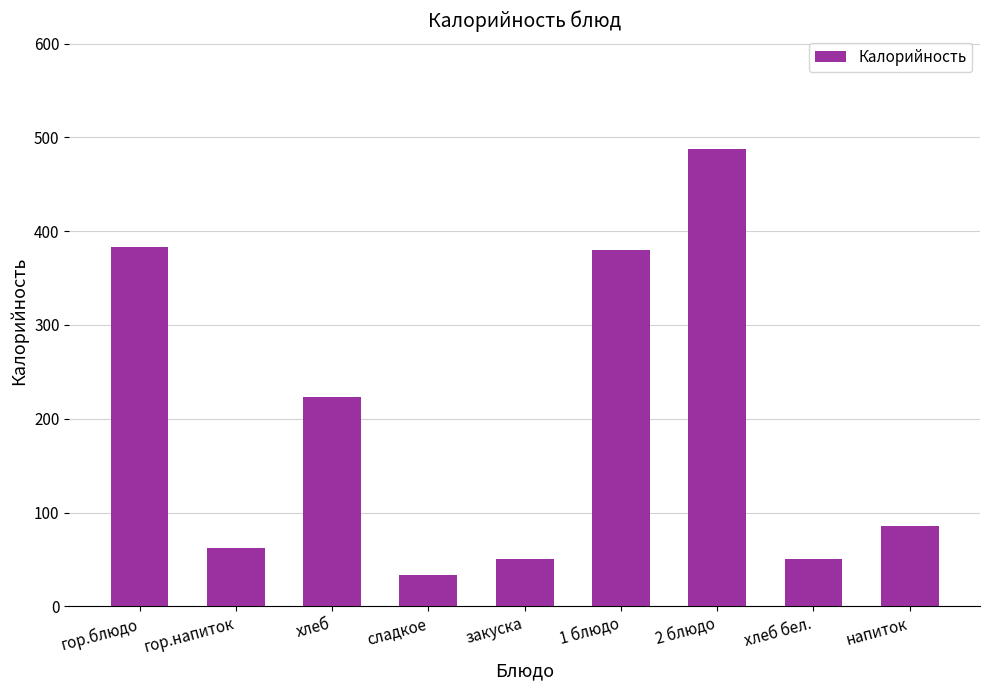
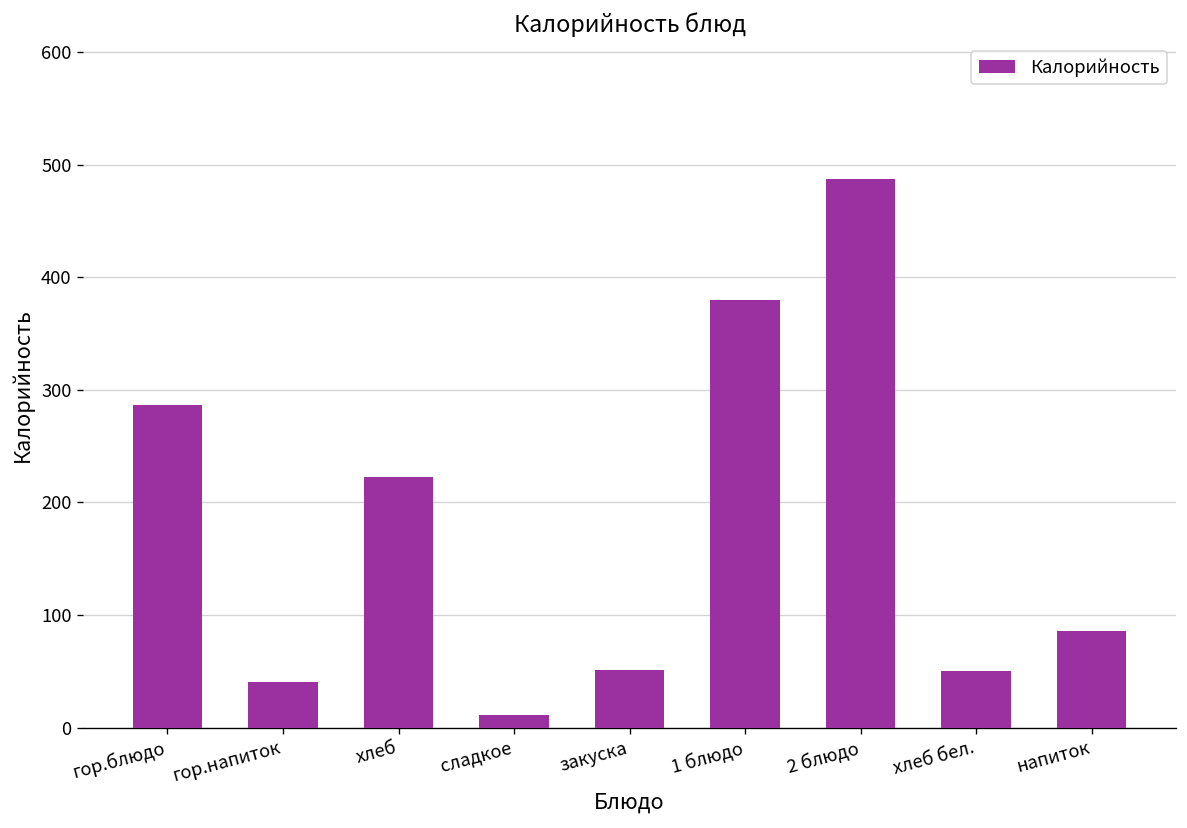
  {
-   "гор.блюдо": 380,
-   "гор.напиток": 60,
+   "гор.блюдо": 290,
+   "гор.напиток": 40,
    "хлеб": 220,
-   "сладкое": 30,
+   "сладкое": 10,
    "закуска": 50,
    "1 блюдо": 380,
    "2 блюдо": 490,
    "хлеб бел.": 50,
    "напиток": 90
  }
